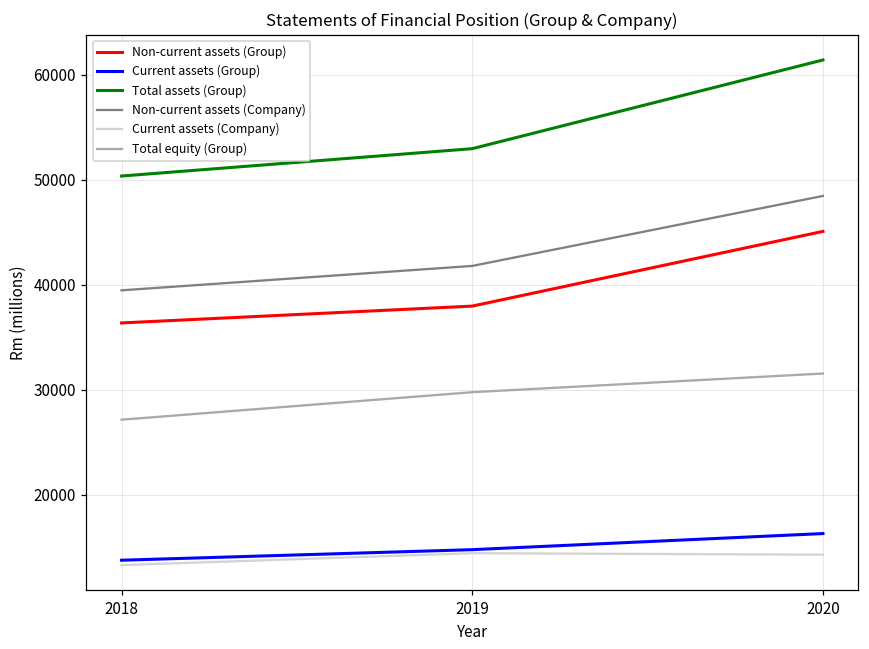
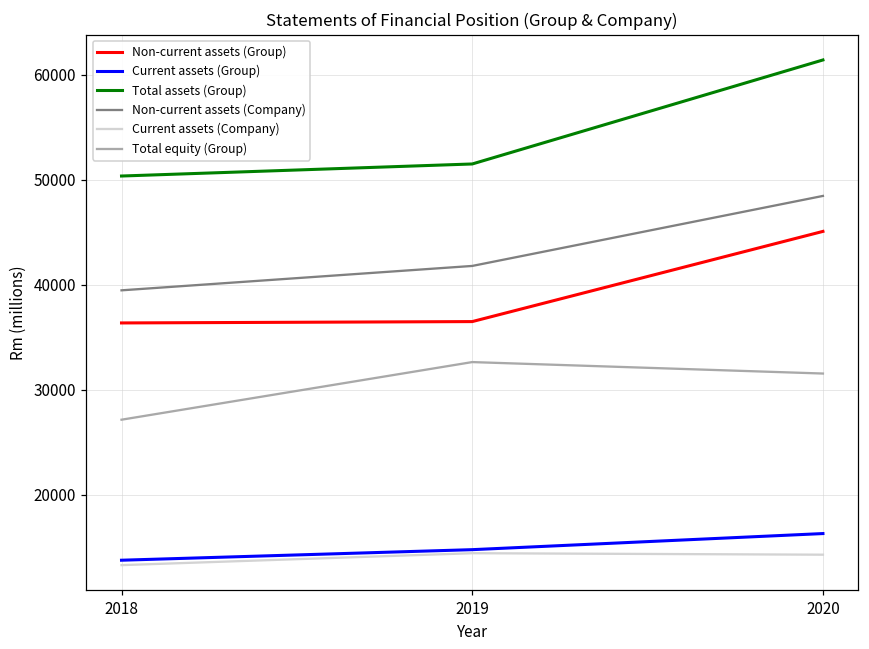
  {
    "Non-current assets (Group)": {
      "2018": 36000,
-     "2019": 38000,
+     "2019": 36000,
      "2020": 45000
    },
    "Current assets (Group)": {
      "2018": 14000,
      "2019": 15000,
      "2020": 16000
    },
    "Total assets (Group)": {
      "2018": 50000,
-     "2019": 53000,
+     "2019": 51000,
      "2020": 61000
    },
    "Non-current assets (Company)": {
      "2018": 39000,
      "2019": 42000,
      "2020": 48000
    },
    "Current assets (Company)": {
      "2018": 13000,
      "2019": 14000,
      "2020": 14000
    },
    "Total equity (Group)": {
      "2018": 27000,
-     "2019": 30000,
+     "2019": 33000,
      "2020": 32000
    }
  }
